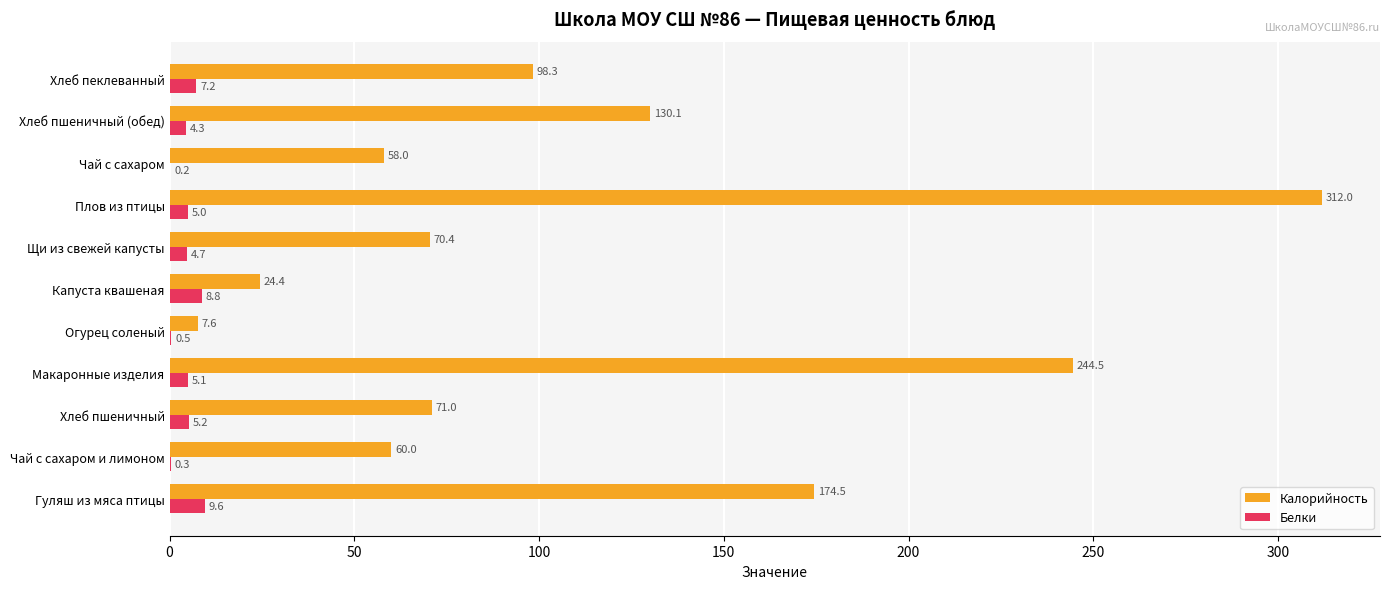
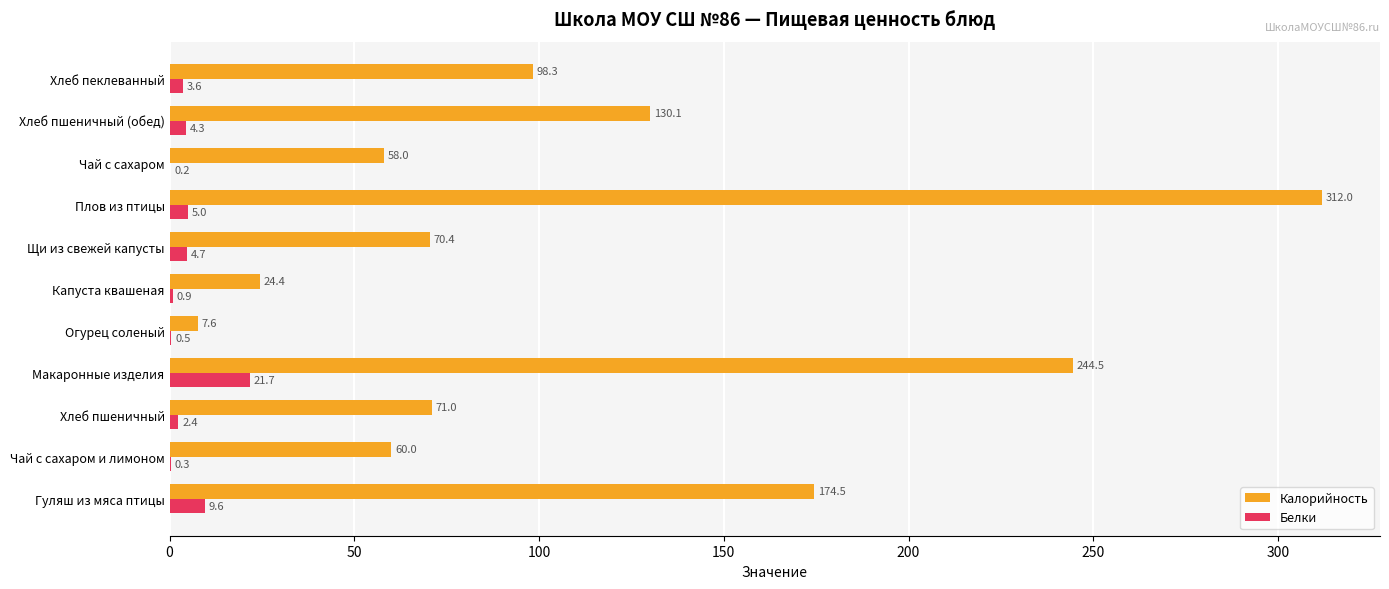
  {
    "Калорийность": {
      "Хлеб пеклеванный": 98.3,
      "Хлеб пшеничный (обед)": 130.1,
      "Чай с сахаром": 58.0,
      "Плов из птицы": 312.0,
      "Щи из свежей капусты": 70.4,
      "Капуста квашеная": 24.4,
      "Огурец соленый": 7.6,
      "Макаронные изделия": 244.5,
      "Хлеб пшеничный": 71.0,
      "Чай с сахаром и лимоном": 60.0,
      "Гуляш из мяса птицы": 174.5
    },
    "Белки": {
-     "Хлеб пеклеванный": 7.2,
+     "Хлеб пеклеванный": 3.6,
      "Хлеб пшеничный (обед)": 4.3,
      "Чай с сахаром": 0.2,
      "Плов из птицы": 5.0,
      "Щи из свежей капусты": 4.7,
-     "Капуста квашеная": 8.8,
+     "Капуста квашеная": 0.9,
      "Огурец соленый": 0.5,
-     "Макаронные изделия": 5.1,
-     "Хлеб пшеничный": 5.2,
+     "Макаронные изделия": 21.7,
+     "Хлеб пшеничный": 2.4,
      "Чай с сахаром и лимоном": 0.3,
      "Гуляш из мяса птицы": 9.6
    }
  }
